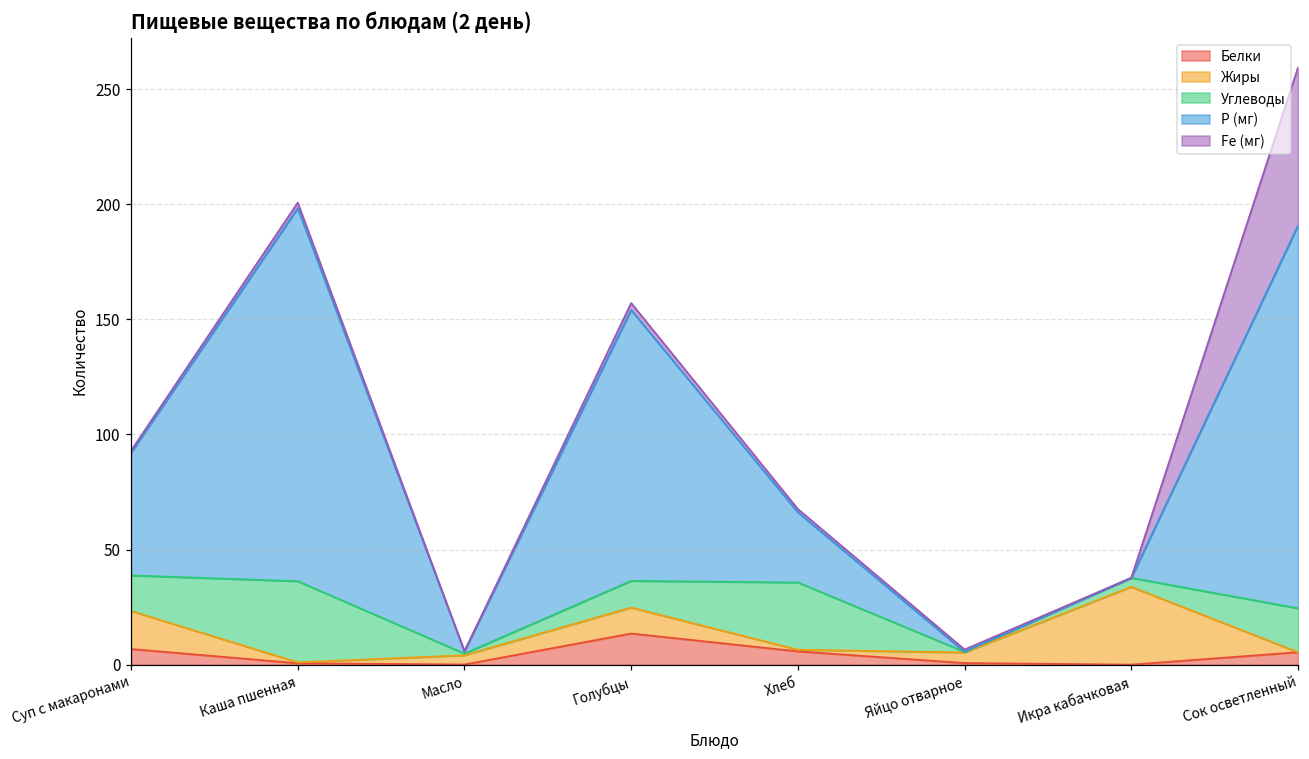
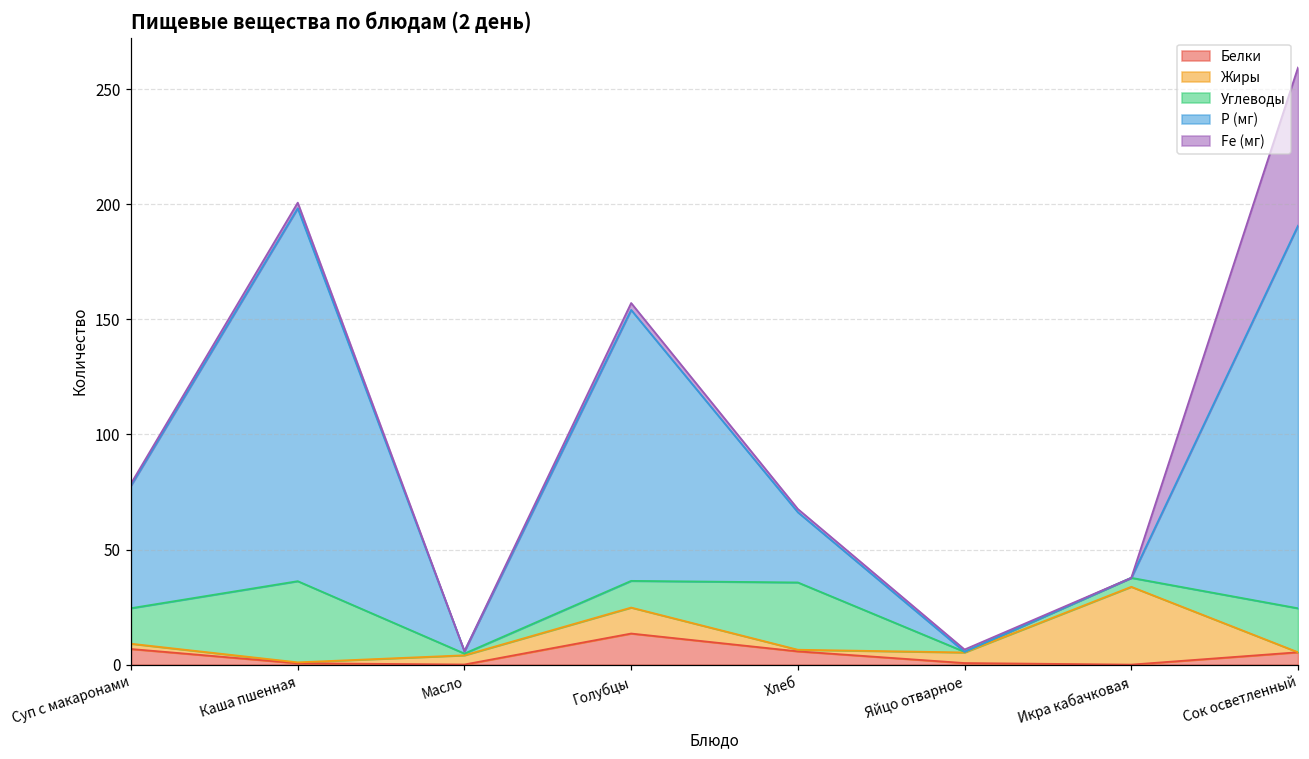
  {
    "Белки": {
      "Суп с макаронами": 7,
      "Масло": 0,
      "Голубцы": 14,
      "Яйцо отварное": 1,
      "Икра кабачковая": 0
    },
    "Жиры": {
-     "Суп с макаронами": 17,
+     "Суп с макаронами": 2,
      "Голубцы": 11,
      "Икра кабачковая": 34
    },
    "Углеводы": {
      "Суп с макаронами": 15,
      "Каша пшенная": 35,
      "Голубцы": 12,
      "Хлеб": 29,
      "Сок осветленный": 19
    },
    "Р (мг)": {
      "Каша пшенная": 162,
      "Голубцы": 118,
      "Хлеб": 31,
      "Сок осветленный": 166
    },
    "Fe (мг)": {
      "Каша пшенная": 2,
      "Голубцы": 3,
      "Хлеб": 1,
      "Сок осветленный": 69
    }
  }
